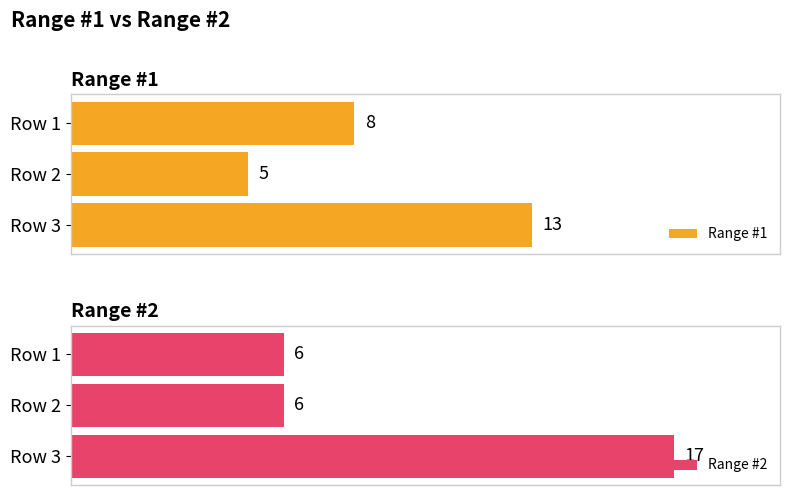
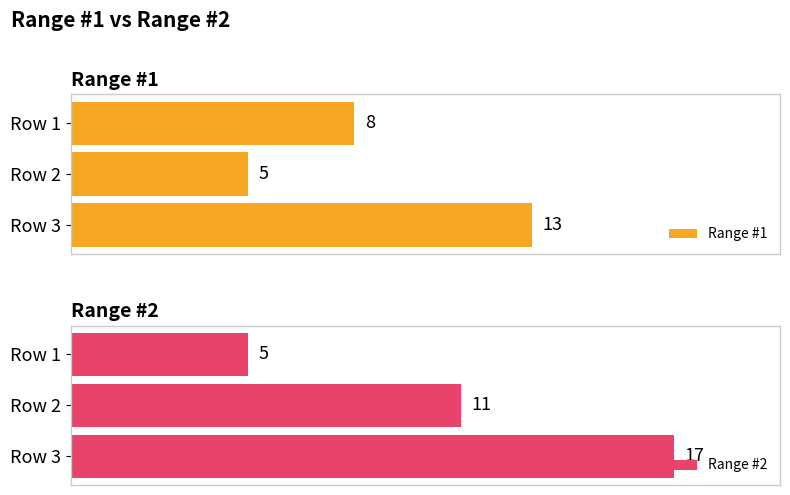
  {
    "Range #1": {
      "Row 1": 8,
      "Row 2": 5,
      "Row 3": 13
    },
    "Range #2": {
-     "Row 1": 6,
-     "Row 2": 6,
+     "Row 1": 5,
+     "Row 2": 11,
      "Row 3": 17
    }
  }
